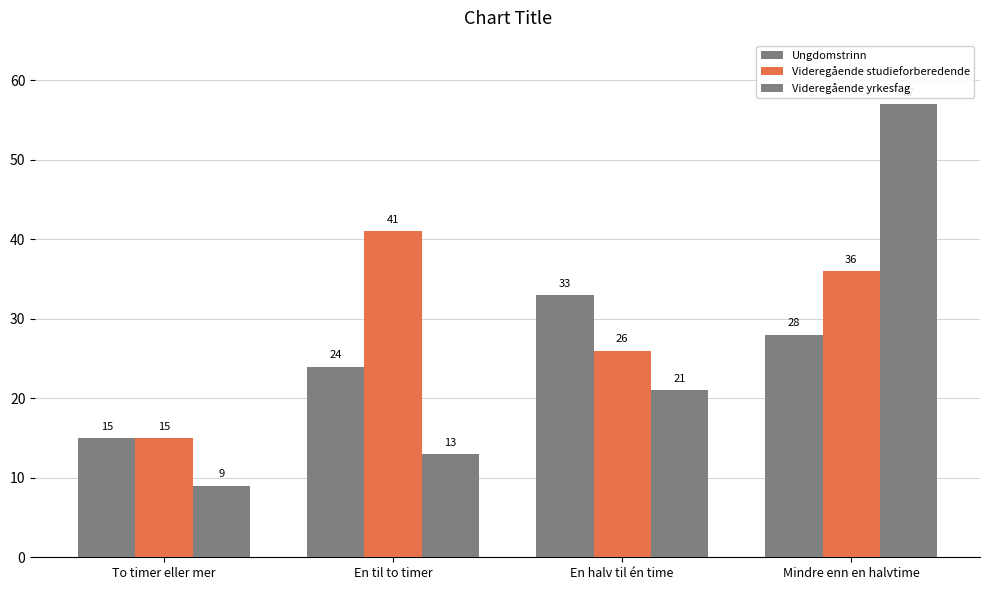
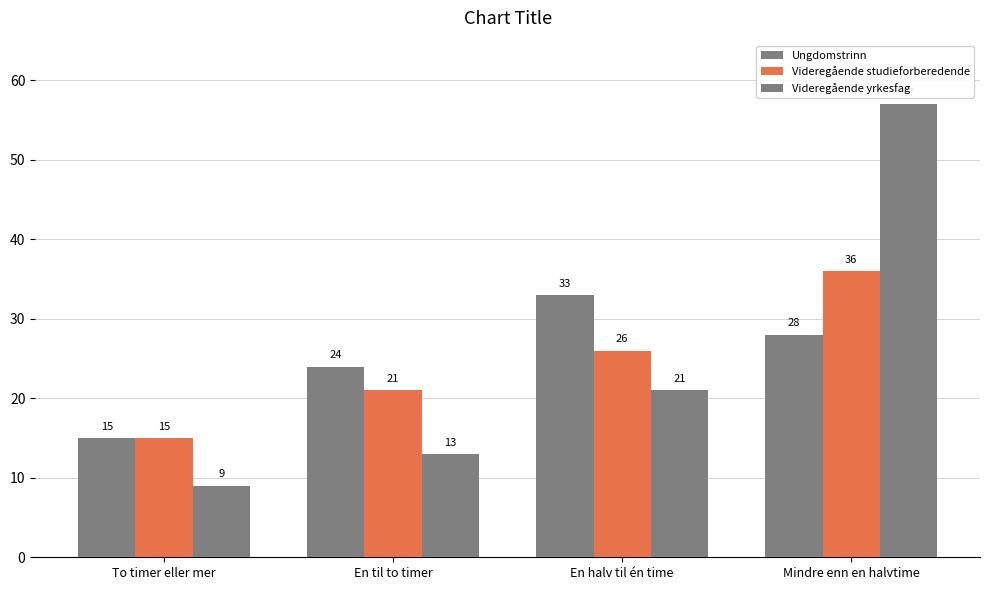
  {
    "Videregående studieforberedende": {
      "To timer eller mer": 15,
-     "En til to timer": 41,
+     "En til to timer": 21,
      "En halv til én time": 26,
      "Mindre enn en halvtime": 36
    }
  }
